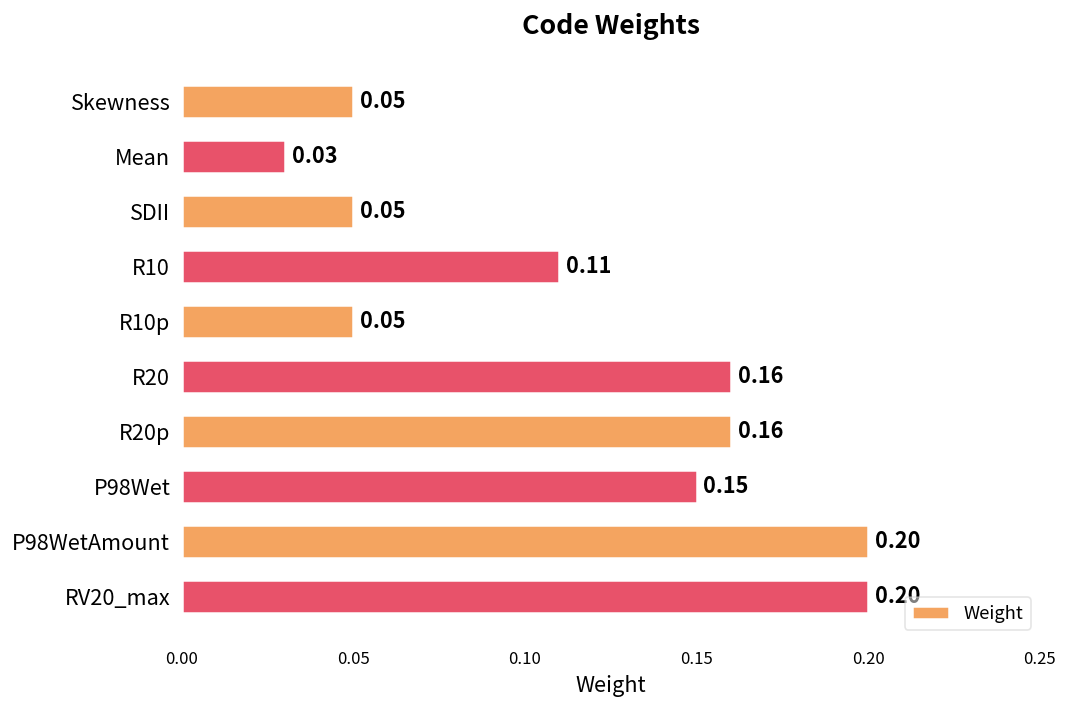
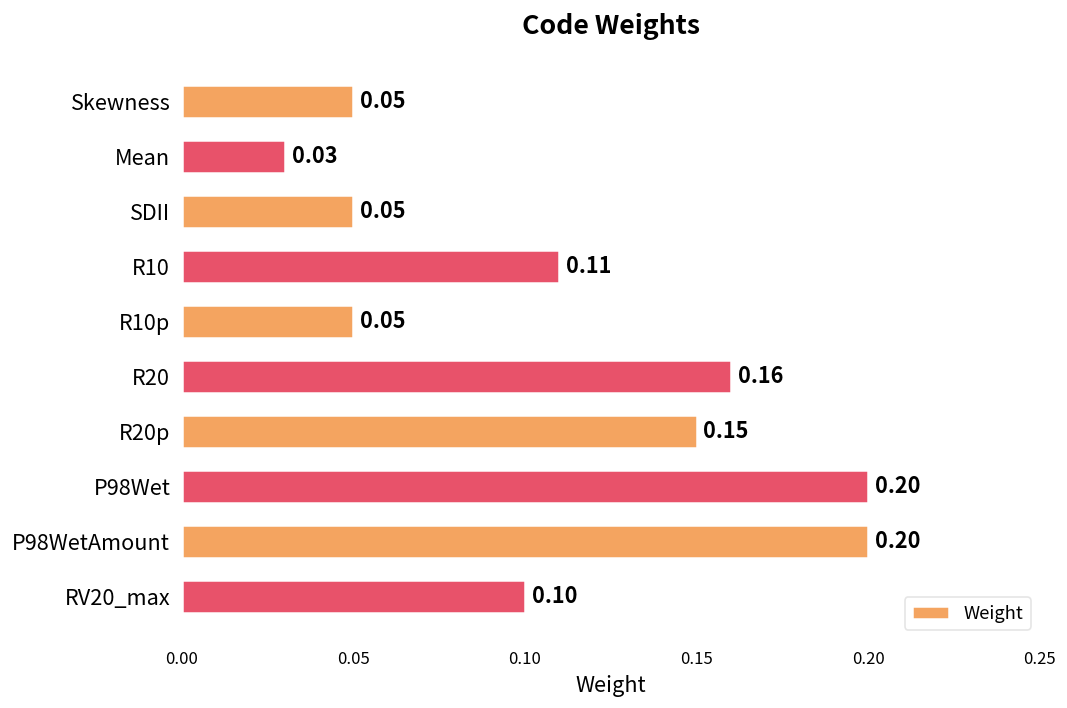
  {
    "Skewness": 0.05,
    "Mean": 0.03,
    "SDII": 0.05,
    "R10": 0.11,
    "R10p": 0.05,
    "R20": 0.16,
-   "R20p": 0.16,
-   "P98Wet": 0.15,
+   "R20p": 0.15,
+   "P98Wet": 0.20,
    "P98WetAmount": 0.20,
-   "RV20_max": 0.2
+   "RV20_max": 0.1
  }
